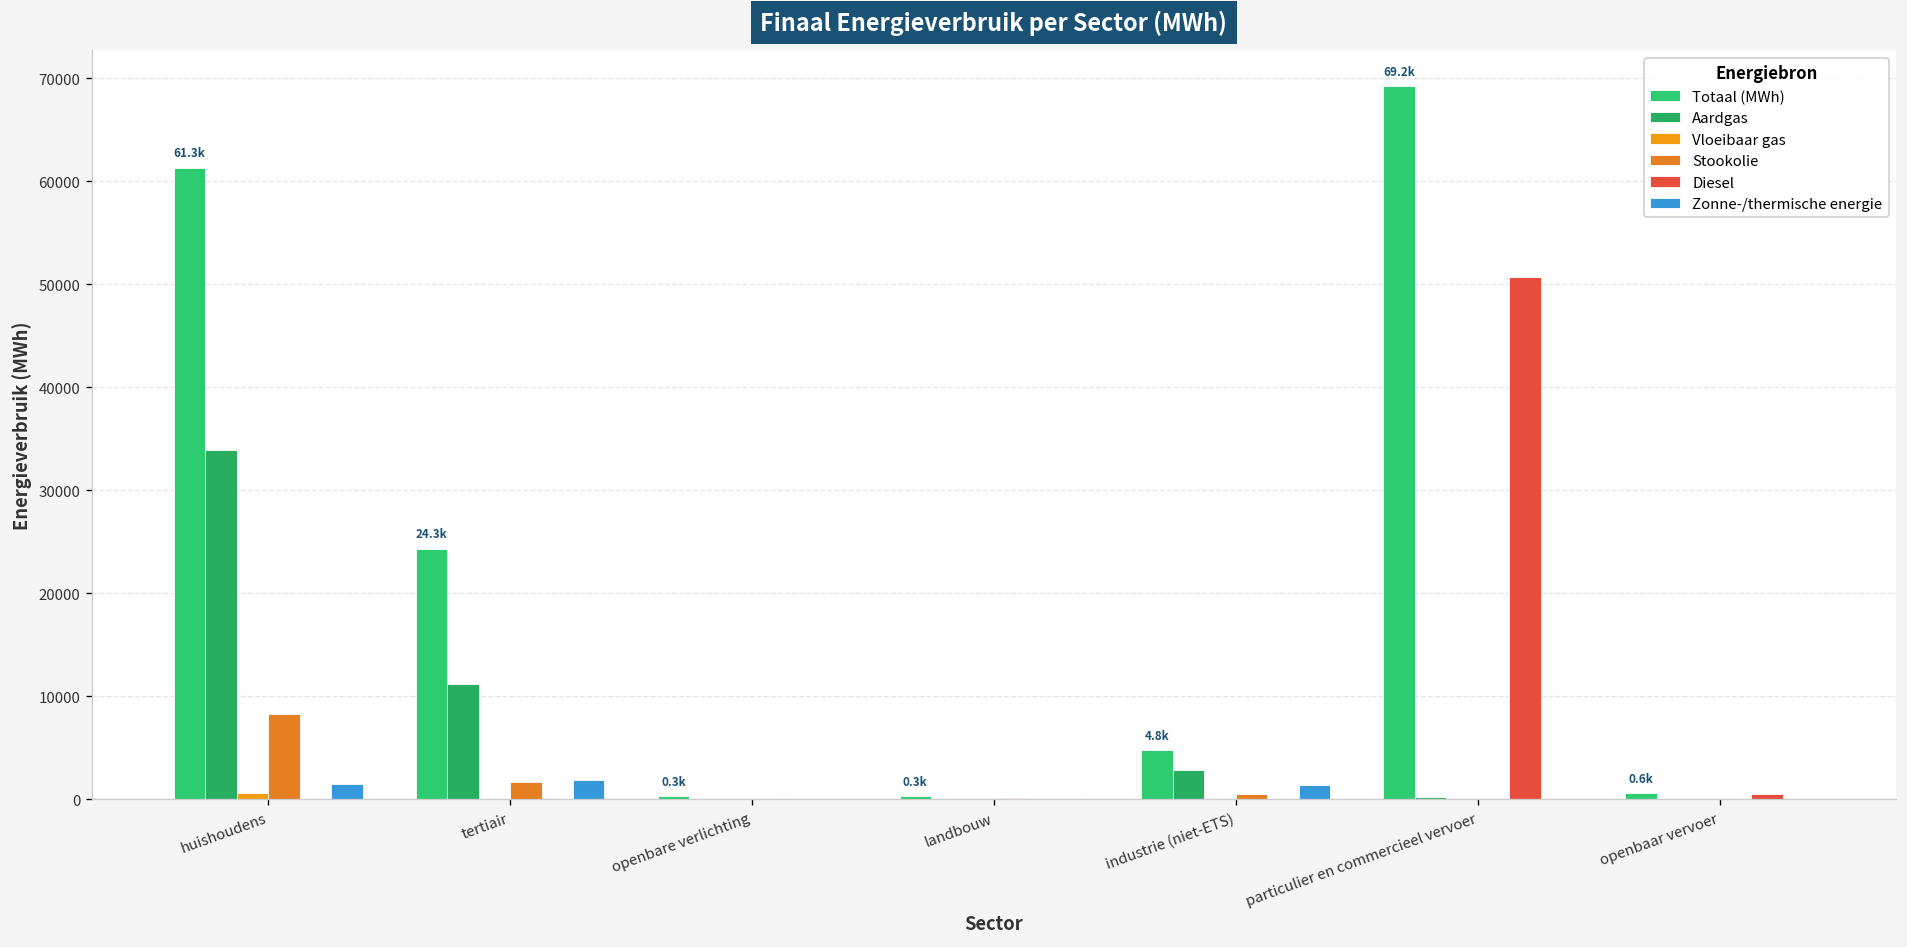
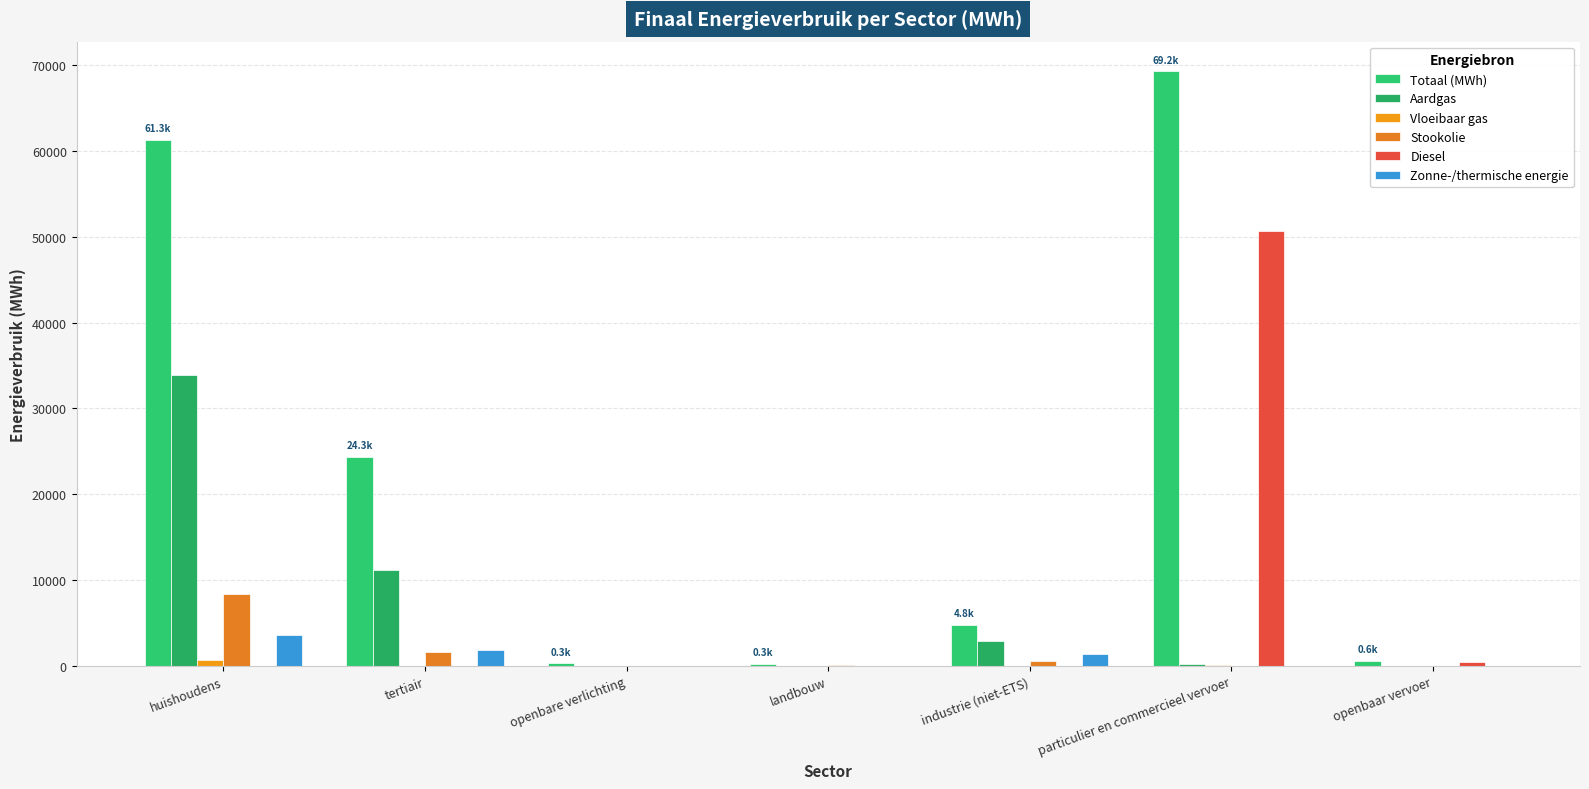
  {
    "Zonne-/thermische energie": {
-     "huishoudens": 1000,
+     "huishoudens": 4000,
      "tertiair": 2000,
      "openbare verlichting": 0,
      "landbouw": 0,
      "industrie (niet-ETS)": 1000,
      "particulier en commercieel vervoer": 0,
      "openbaar vervoer": 0
    }
  }
